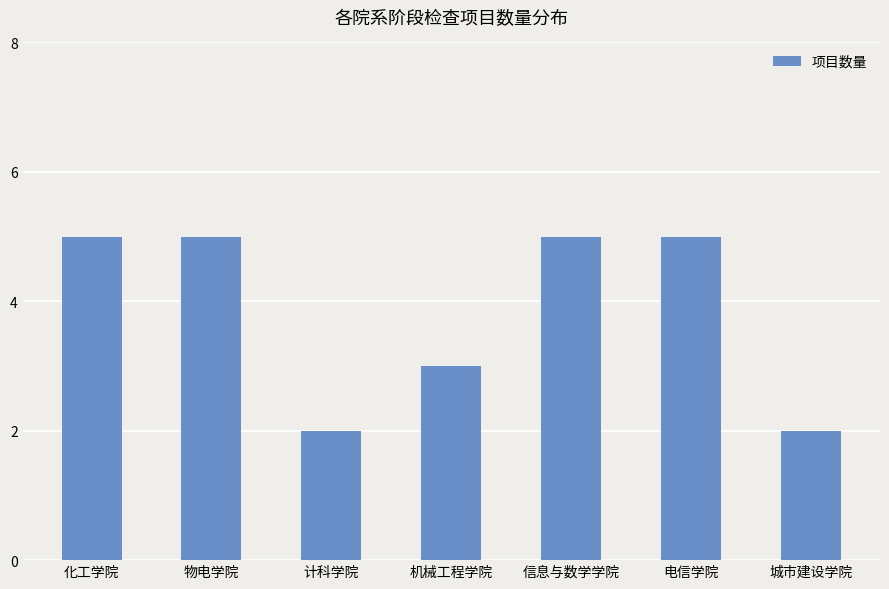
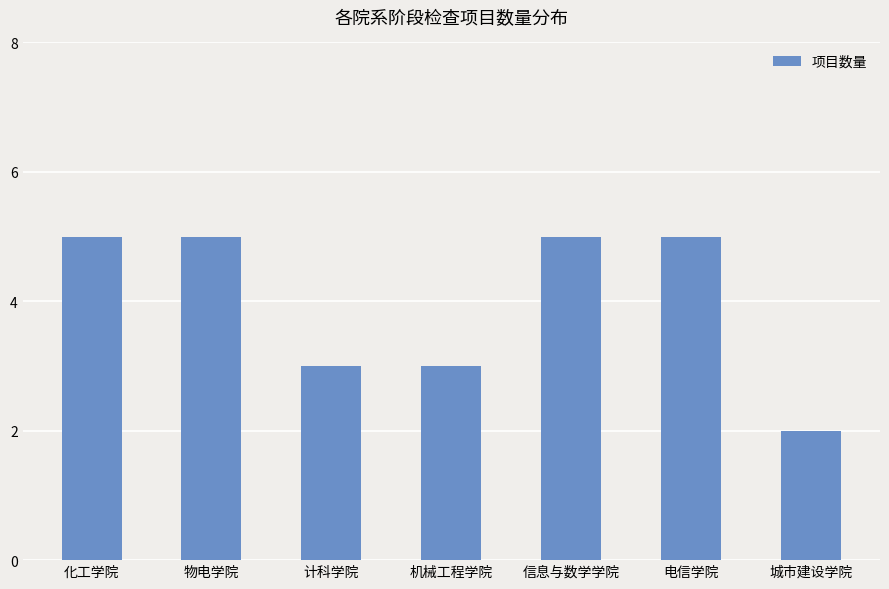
  {
    "化工学院": 5,
    "物电学院": 5,
-   "计科学院": 2,
+   "计科学院": 3,
    "机械工程学院": 3,
    "信息与数学学院": 5,
    "电信学院": 5,
    "城市建设学院": 2
  }
